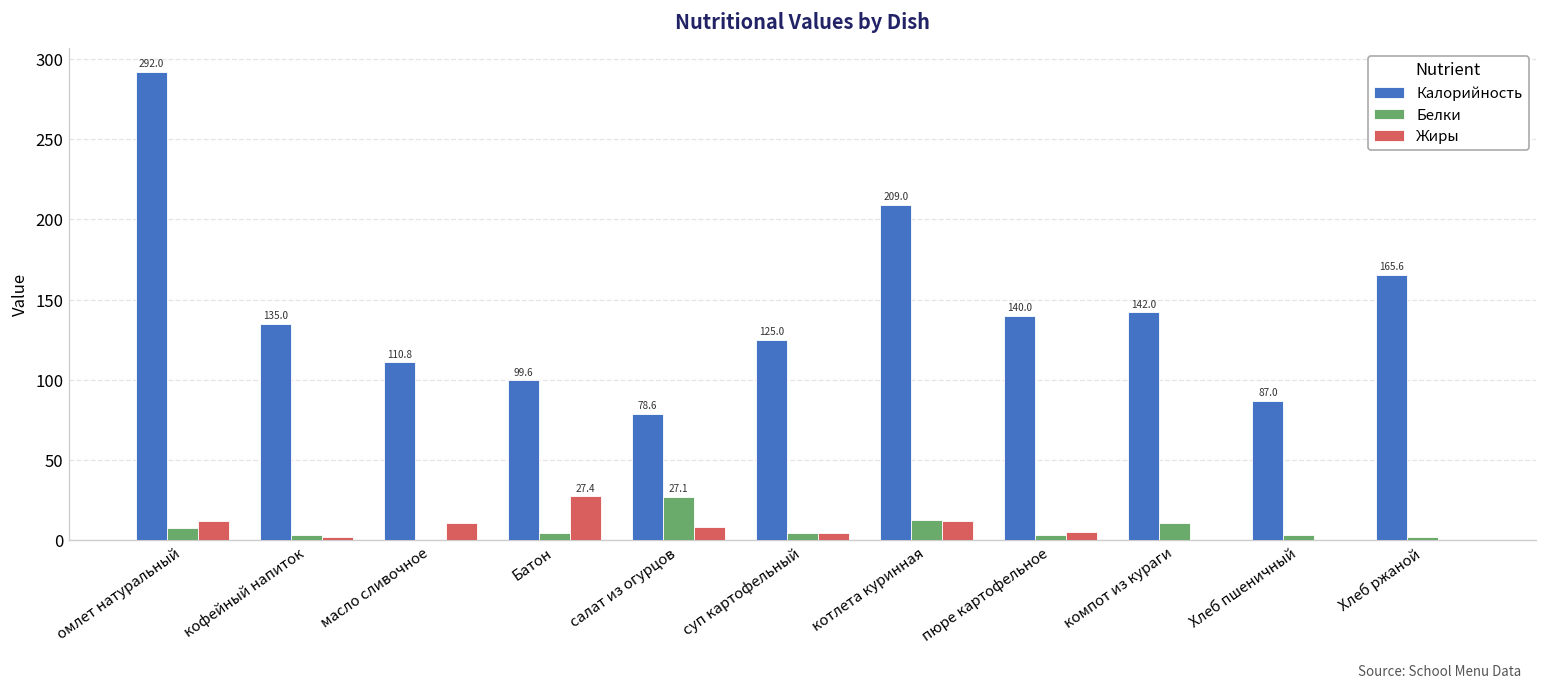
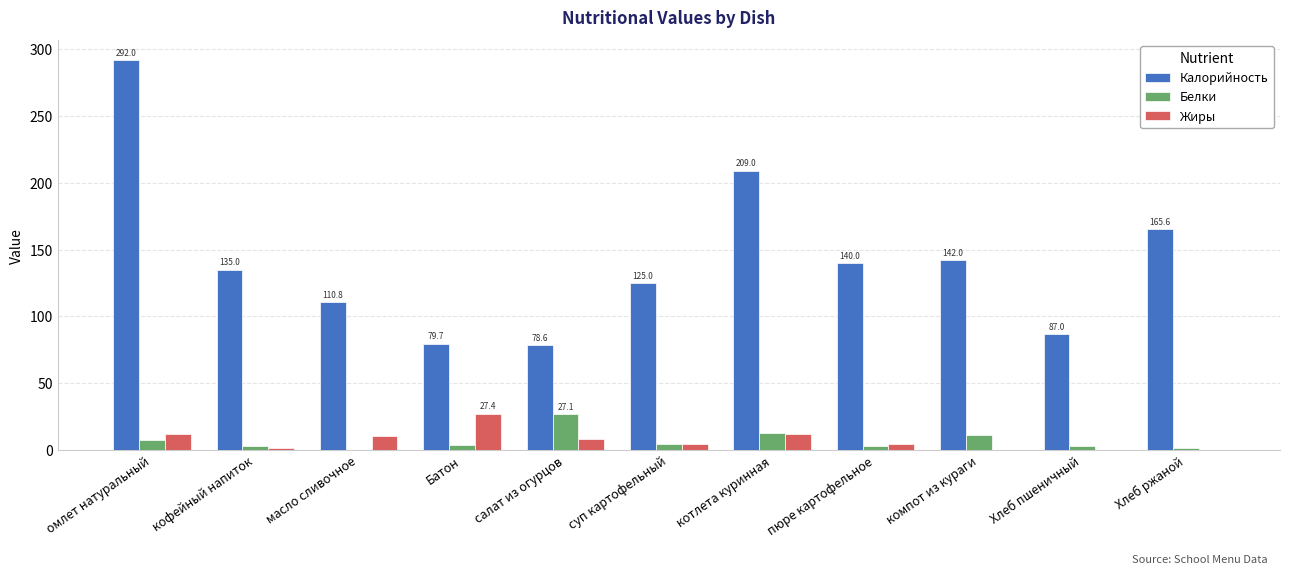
  {
    "Калорийность": {
      "омлет натуральный": 292.0,
      "кофейный напиток": 135.0,
      "масло сливочное": 110.8,
-     "Батон": 99.6,
+     "Батон": 79.7,
      "салат из огурцов": 78.6,
      "суп картофельный": 125.0,
      "котлета куринная": 209.0,
      "пюре картофельное": 140.0,
      "компот из кураги": 142.0,
      "Хлеб пшеничный": 87.0,
      "Хлеб ржаной": 165.6
    },
    "Белки": {
      "салат из огурцов": 27.1
    },
    "Жиры": {
      "Батон": 27.4
    }
  }
